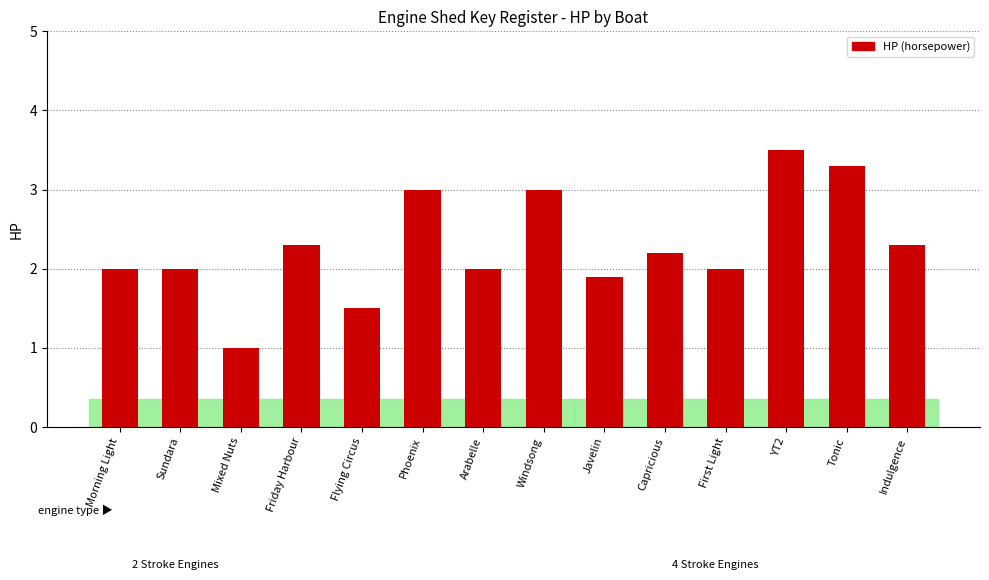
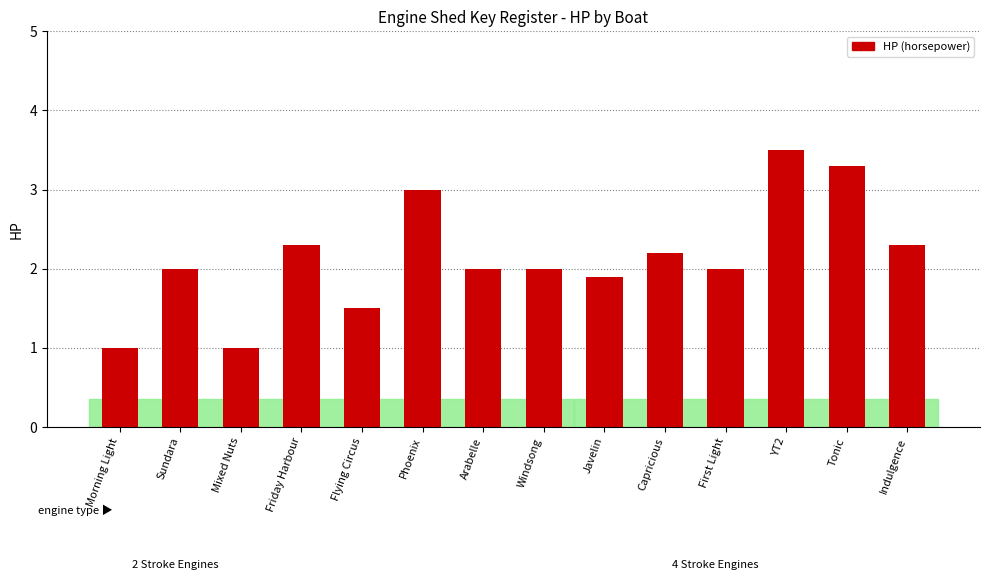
  {
-   "Morning Light": 2,
+   "Morning Light": 1,
    "Sundara": 2,
    "Mixed Nuts": 1,
    "Friday Harbour": 2.3,
    "Flying Circus": 1.5,
    "Phoenix": 3,
    "Arabelle": 2,
-   "Windsong": 3,
+   "Windsong": 2,
    "Javelin": 1.9,
    "Capricious": 2.2,
    "First Light": 2,
    "YT2": 3.5,
    "Tonic": 3.3,
    "Indulgence": 2.3
  }
